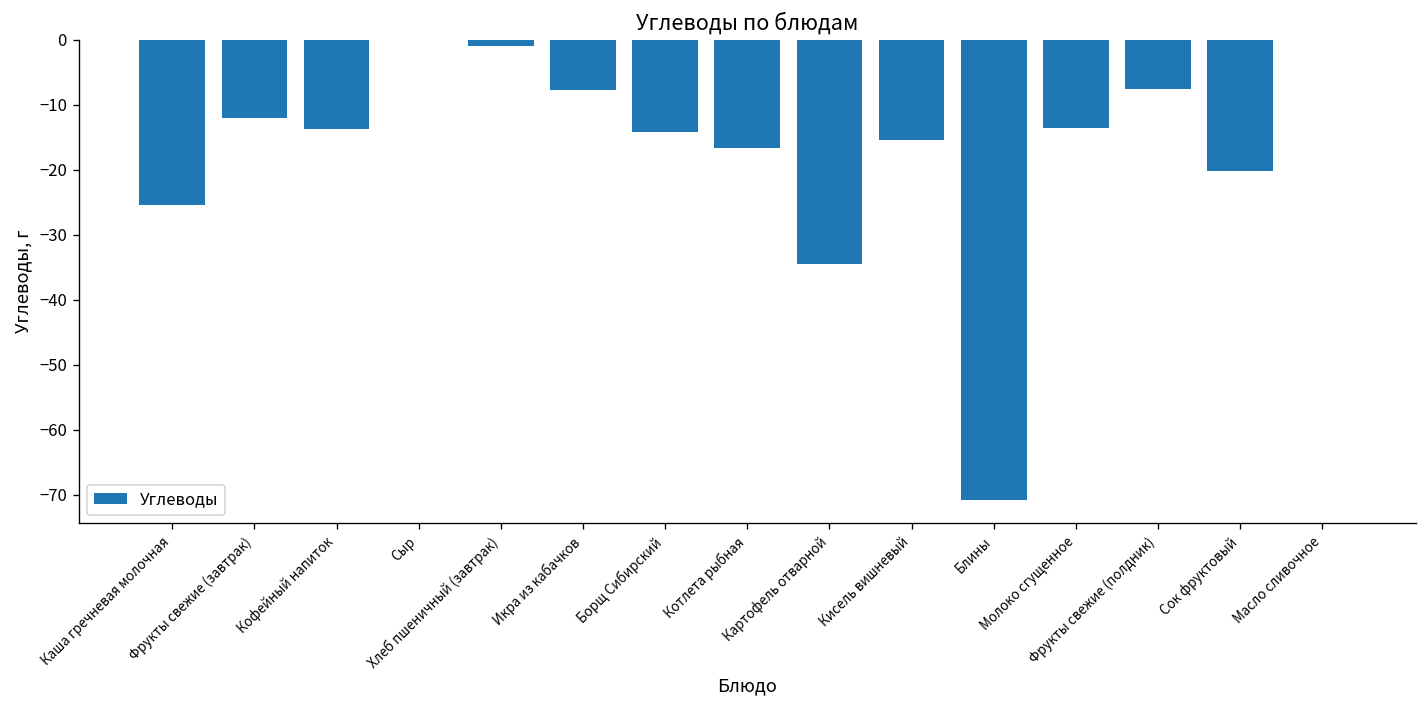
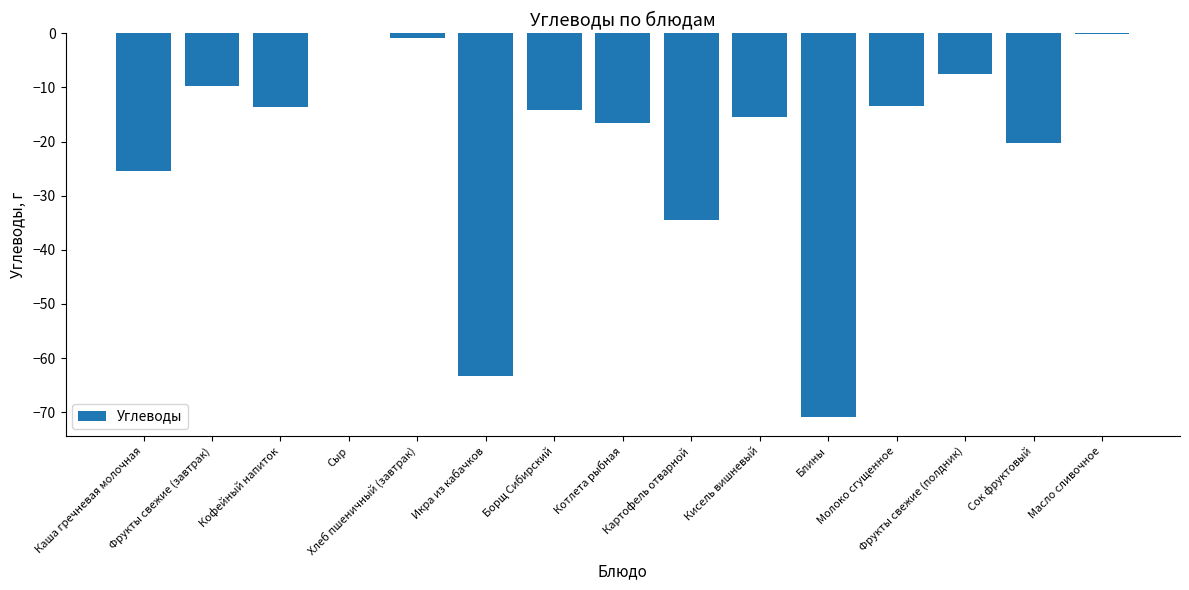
  {
    "Каша гречневая молочная": -25,
-   "Фрукты свежие (завтрак)": -12,
+   "Фрукты свежие (завтрак)": -10,
    "Кофейный напиток": -14,
    "Сыр": 0,
    "Хлеб пшеничный (завтрак)": -1,
-   "Икра из кабачков": -8,
+   "Икра из кабачков": -63,
    "Борщ Сибирский": -14,
    "Котлета рыбная": -17,
    "Картофель отварной": -35,
    "Кисель вишневый": -15,
    "Блины": -71,
    "Молоко сгущенное": -13,
    "Фрукты свежие (полдник)": -8,
    "Сок фруктовый": -20
  }
